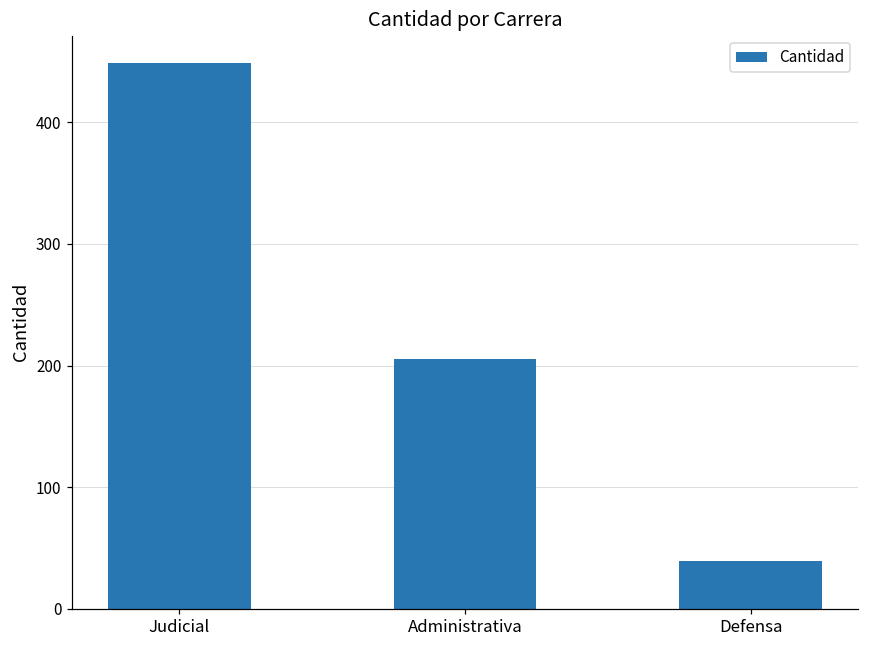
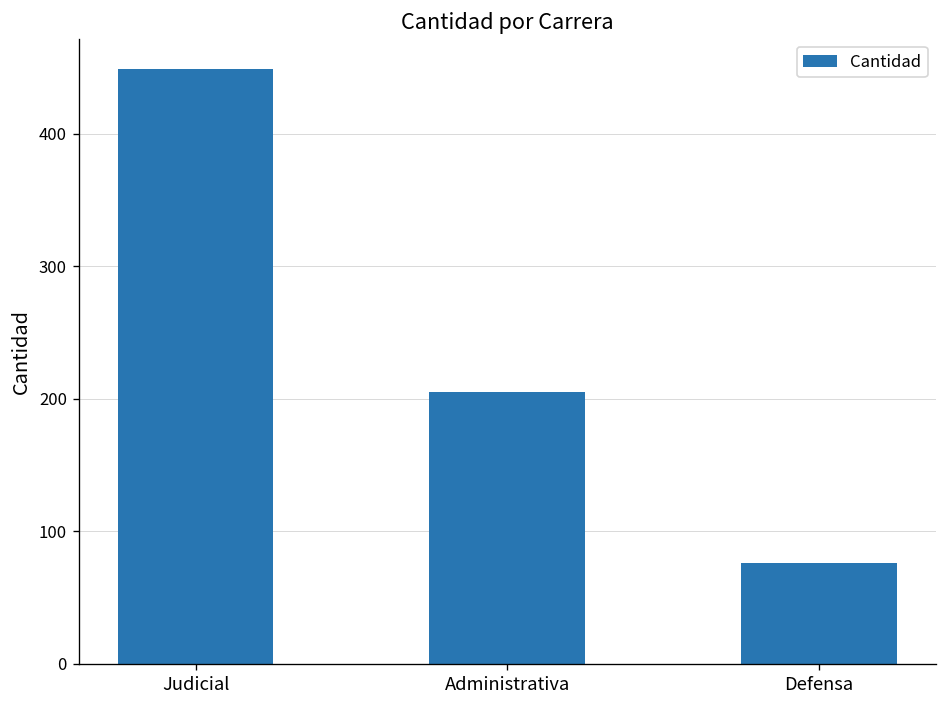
  {
    "Judicial": 449,
    "Administrativa": 205,
-   "Defensa": 39
+   "Defensa": 76
  }
